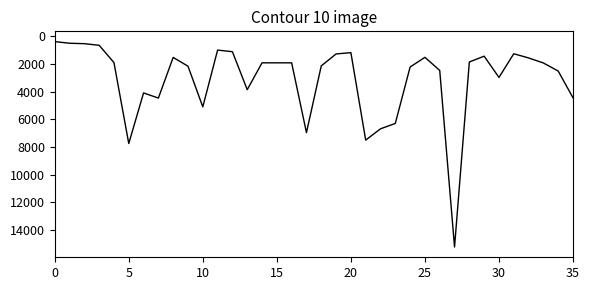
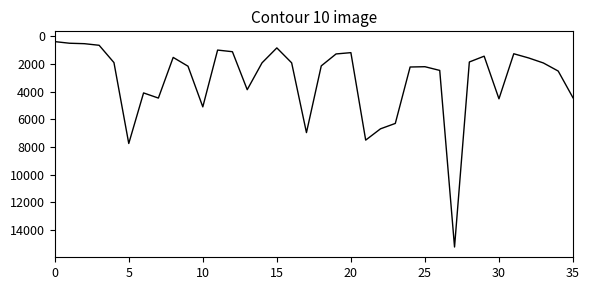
  {
    "0": 400,
    "5": 7700,
    "10": 5100,
-   "15": 1900,
+   "15": 800,
    "20": 1200,
-   "25": 1500,
-   "30": 3000,
+   "25": 2200,
+   "30": 4500,
    "35": 4400
  }
